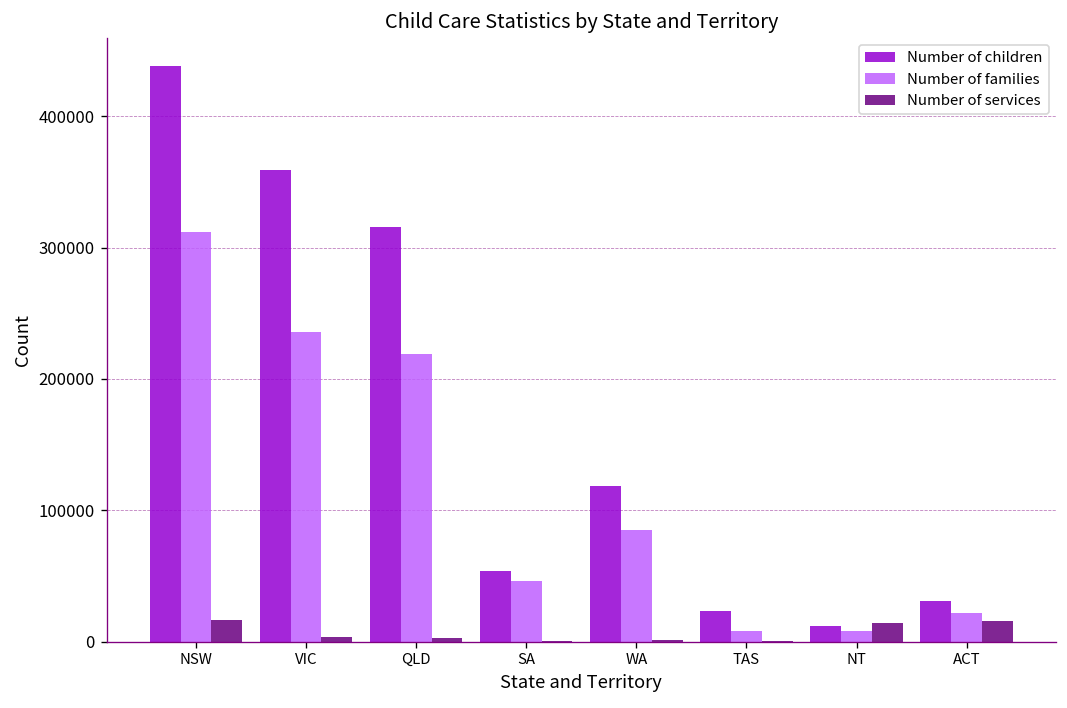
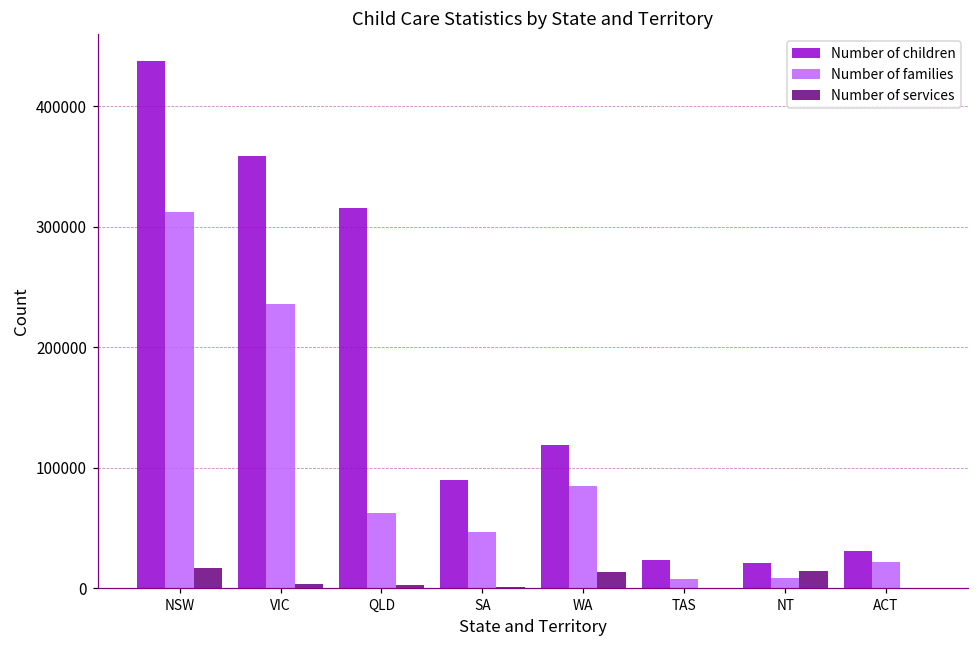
  {
    "Number of children": {
      "NSW": 438000,
      "VIC": 359000,
      "QLD": 315000,
-     "SA": 54000,
+     "SA": 90000,
      "WA": 119000,
      "TAS": 23000,
-     "NT": 12000,
+     "NT": 21000,
      "ACT": 31000
    },
    "Number of families": {
      "NSW": 312000,
      "VIC": 236000,
-     "QLD": 219000,
+     "QLD": 62000,
      "SA": 46000,
      "WA": 85000,
      "TAS": 8000,
      "NT": 8000,
      "ACT": 22000
    },
    "Number of services": {
      "NSW": 16000,
      "VIC": 3000,
      "QLD": 3000,
-     "WA": 1000,
+     "WA": 14000,
      "NT": 14000,
-     "ACT": 16000
+     "ACT": 0
    }
  }
